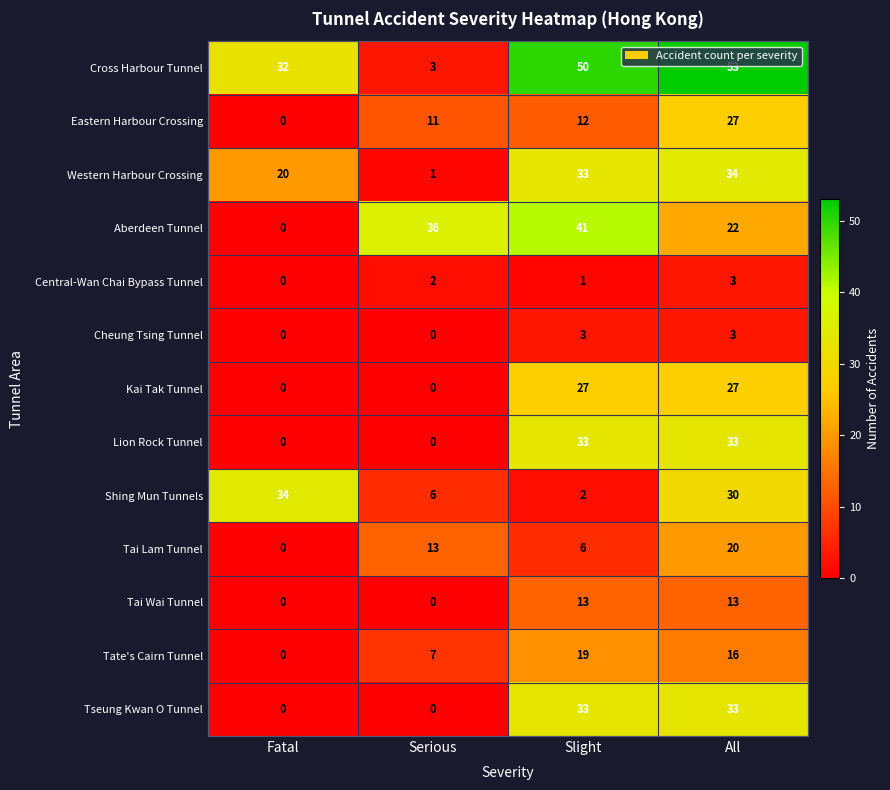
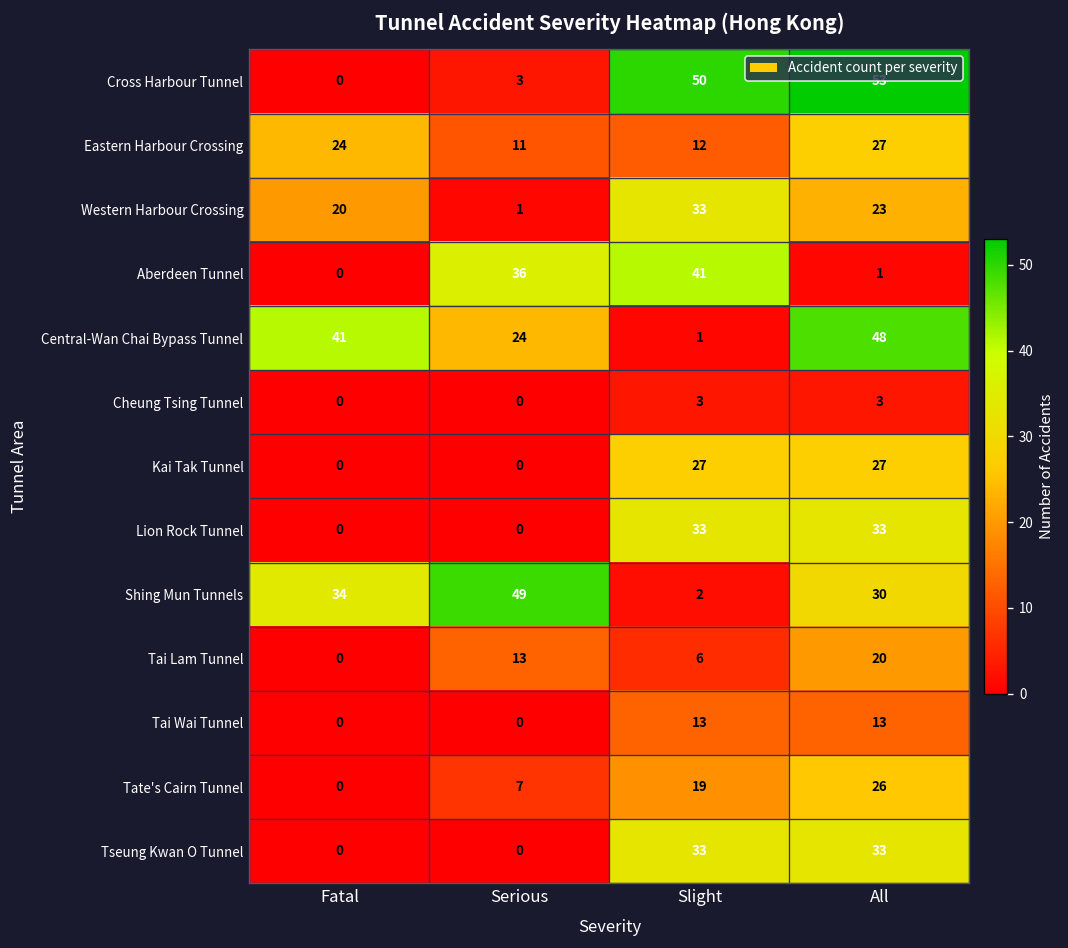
  {
    "Cross Harbour Tunnel": {
-     "Fatal": 32,
+     "Fatal": 0,
      "Serious": 3,
      "Slight": 50
    },
    "Eastern Harbour Crossing": {
-     "Fatal": 0,
+     "Fatal": 24,
      "Serious": 11,
      "Slight": 12,
      "All": 27
    },
    "Western Harbour Crossing": {
      "Fatal": 20,
      "Serious": 1,
      "Slight": 33,
-     "All": 34
+     "All": 23
    },
    "Aberdeen Tunnel": {
      "Fatal": 0,
      "Serious": 36,
      "Slight": 41,
-     "All": 22
+     "All": 1
    },
    "Central-Wan Chai Bypass Tunnel": {
-     "Fatal": 0,
-     "Serious": 2,
+     "Fatal": 41,
+     "Serious": 24,
      "Slight": 1,
-     "All": 3
+     "All": 48
    },
    "Cheung Tsing Tunnel": {
      "Fatal": 0,
      "Serious": 0,
      "Slight": 3,
      "All": 3
    },
    "Kai Tak Tunnel": {
      "Fatal": 0,
      "Serious": 0,
      "Slight": 27,
      "All": 27
    },
    "Lion Rock Tunnel": {
      "Fatal": 0,
      "Serious": 0,
      "Slight": 33,
      "All": 33
    },
    "Shing Mun Tunnels": {
      "Fatal": 34,
-     "Serious": 6,
+     "Serious": 49,
      "Slight": 2,
      "All": 30
    },
    "Tai Lam Tunnel": {
      "Fatal": 0,
      "Serious": 13,
      "Slight": 6,
      "All": 20
    },
    "Tai Wai Tunnel": {
      "Fatal": 0,
      "Serious": 0,
      "Slight": 13,
      "All": 13
    },
    "Tate's Cairn Tunnel": {
      "Fatal": 0,
      "Serious": 7,
      "Slight": 19,
-     "All": 16
+     "All": 26
    },
    "Tseung Kwan O Tunnel": {
      "Fatal": 0,
      "Serious": 0,
      "Slight": 33,
      "All": 33
    }
  }
